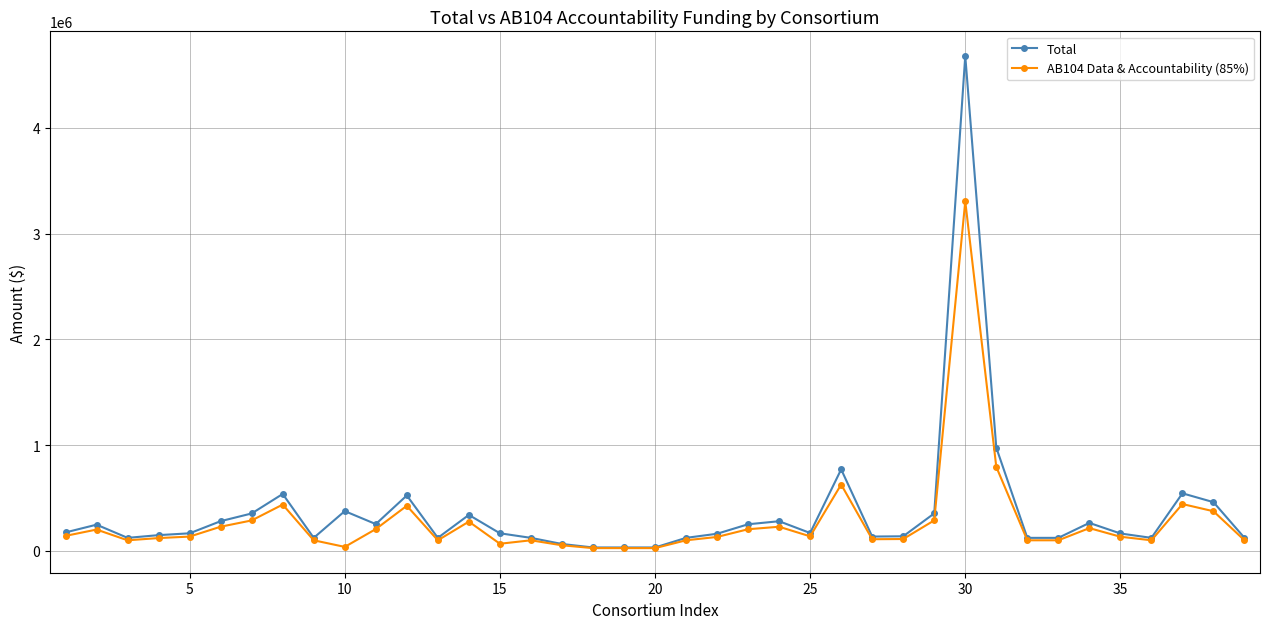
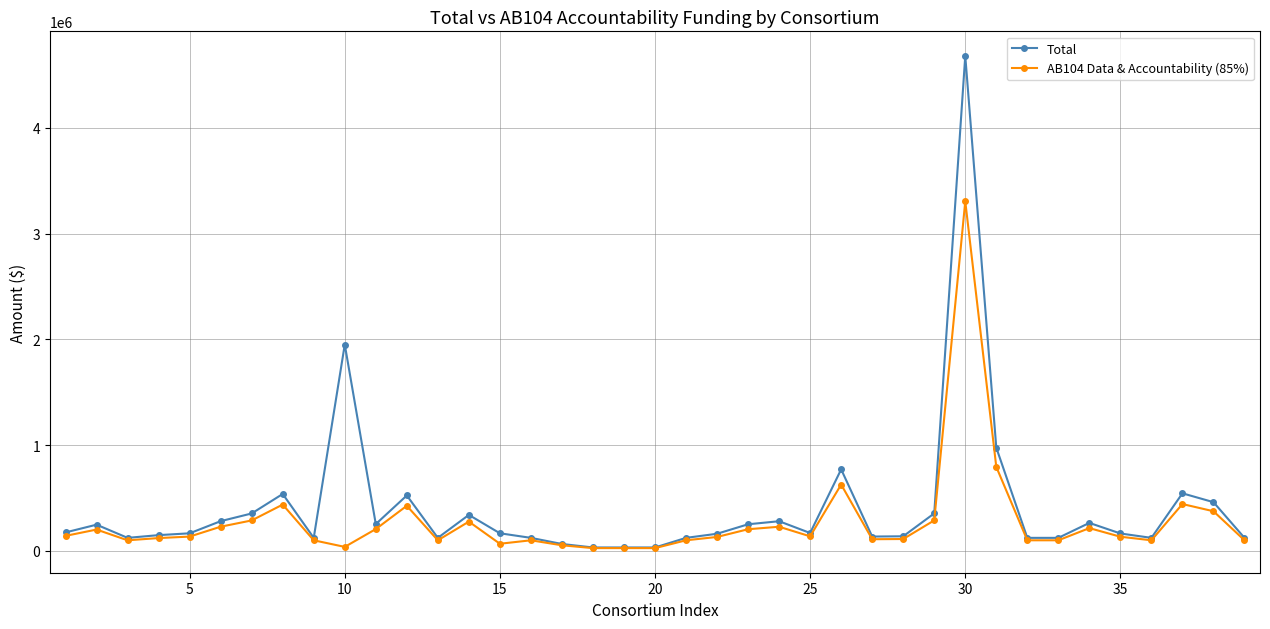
  {
    "Total": {
      "5": 170000,
-     "10": 380000,
+     "10": 1950000,
      "15": 170000,
      "25": 170000,
      "30": 4680000,
      "35": 170000
    },
    "AB104 Data & Accountability (85%)": {
      "5": 140000,
      "10": 40000,
      "15": 70000,
      "25": 140000,
      "30": 3310000,
      "35": 130000
    }
  }
